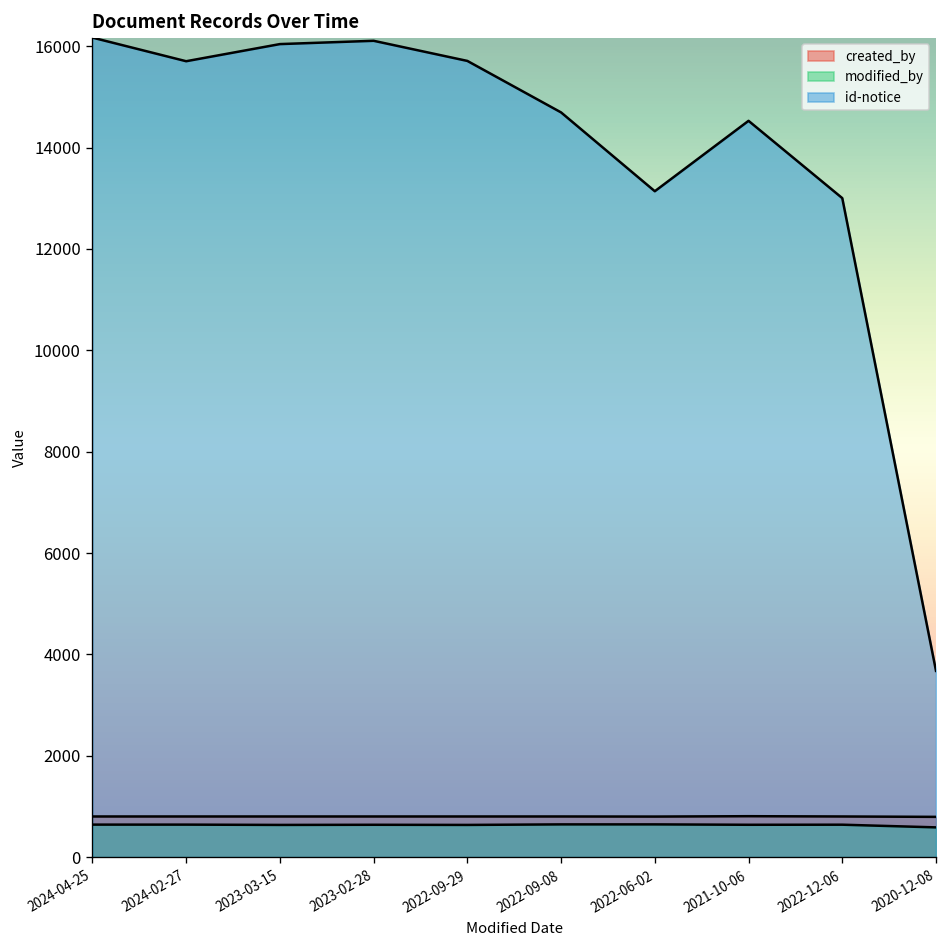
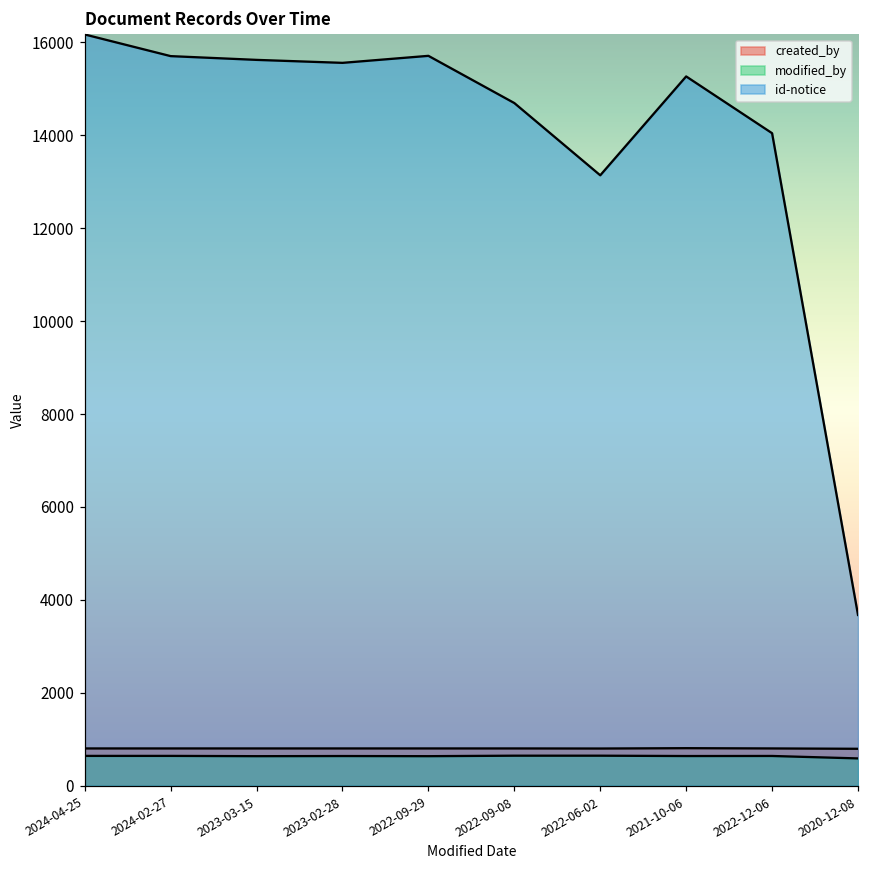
  {
    "created_by": {
      "2024-04-25": 800,
      "2024-02-27": 800,
      "2023-03-15": 800,
      "2023-02-28": 800,
      "2022-09-29": 800,
      "2022-09-08": 800,
      "2022-06-02": 800,
      "2021-10-06": 800,
      "2022-12-06": 800,
      "2020-12-08": 800
    },
    "modified_by": {
      "2024-04-25": 600,
      "2024-02-27": 600,
      "2023-03-15": 600,
      "2023-02-28": 600,
      "2022-09-29": 600,
      "2022-09-08": 600,
      "2022-06-02": 600,
      "2021-10-06": 600,
      "2022-12-06": 600,
      "2020-12-08": 600
    },
    "id-notice": {
      "2024-04-25": 16200,
      "2024-02-27": 15700,
-     "2023-03-15": 16000,
-     "2023-02-28": 16100,
+     "2023-03-15": 15600,
+     "2023-02-28": 15600,
      "2022-09-29": 15700,
      "2022-09-08": 14700,
      "2022-06-02": 13100,
-     "2021-10-06": 14500,
-     "2022-12-06": 13000,
+     "2021-10-06": 15300,
+     "2022-12-06": 14000,
      "2020-12-08": 3700
    }
  }
